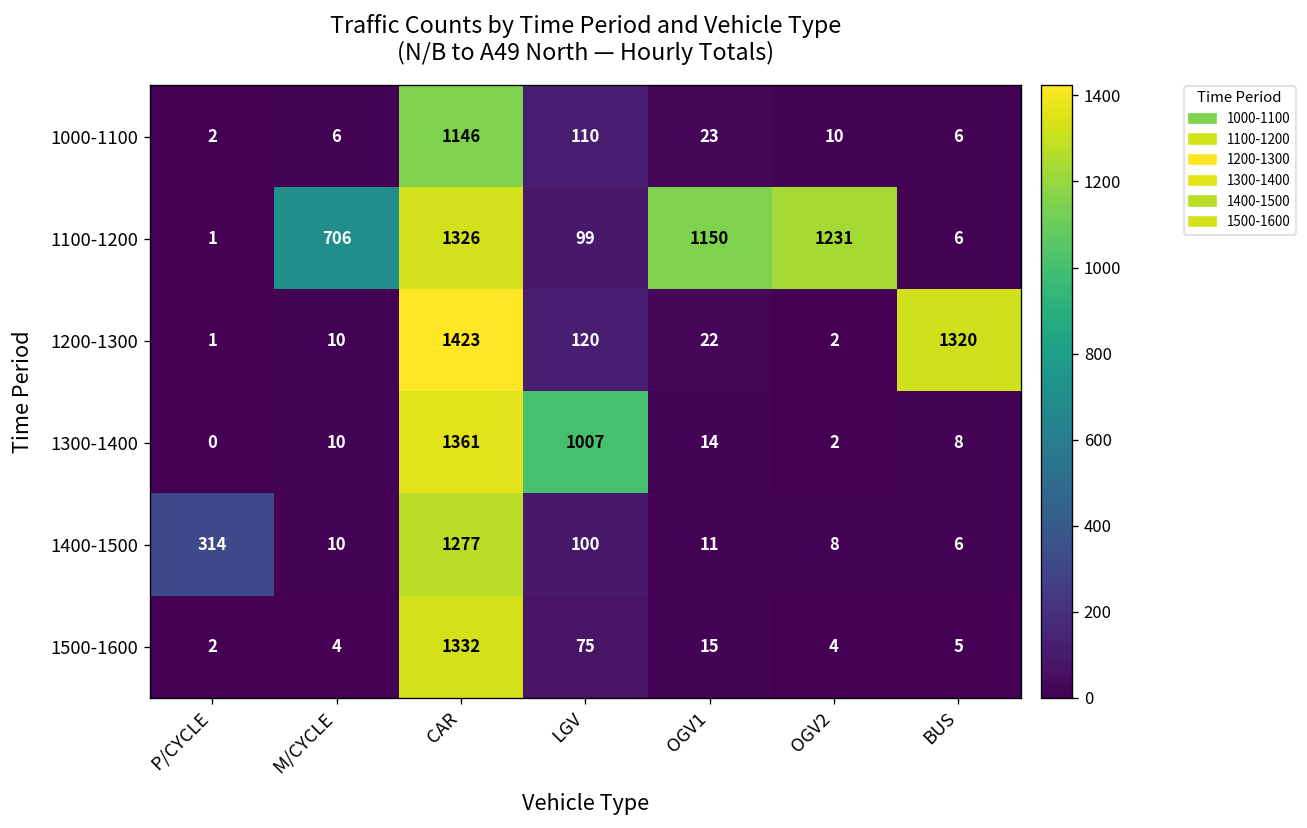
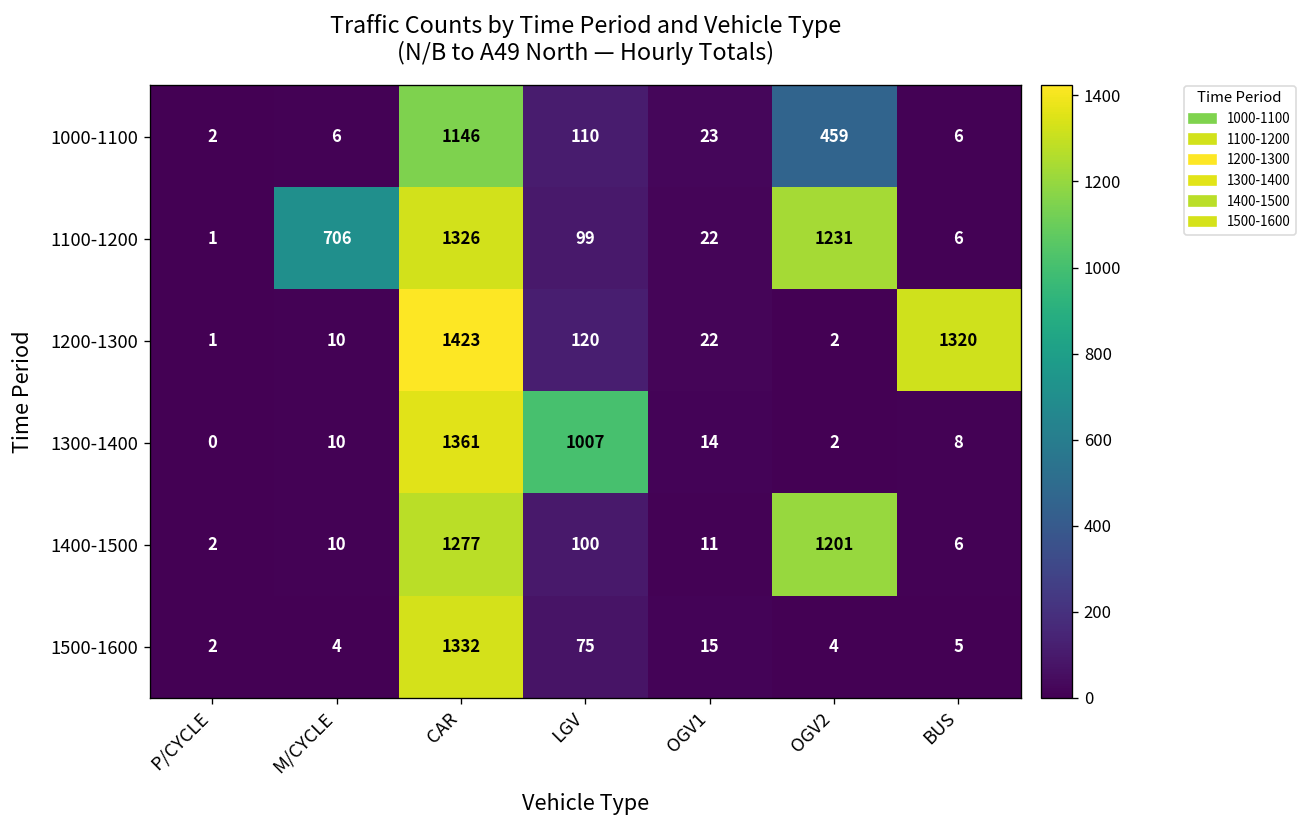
  {
    "1000-1100": {
      "P/CYCLE": 2,
      "M/CYCLE": 6,
      "CAR": 1146,
      "LGV": 110,
      "OGV1": 23,
-     "OGV2": 10,
+     "OGV2": 459,
      "BUS": 6
    },
    "1100-1200": {
      "P/CYCLE": 1,
      "M/CYCLE": 706,
      "CAR": 1326,
      "LGV": 99,
-     "OGV1": 1150,
+     "OGV1": 22,
      "OGV2": 1231,
      "BUS": 6
    },
    "1200-1300": {
      "P/CYCLE": 1,
      "M/CYCLE": 10,
      "CAR": 1423,
      "LGV": 120,
      "OGV1": 22,
      "OGV2": 2,
      "BUS": 1320
    },
    "1300-1400": {
      "P/CYCLE": 0,
      "M/CYCLE": 10,
      "CAR": 1361,
      "LGV": 1007,
      "OGV1": 14,
      "OGV2": 2,
      "BUS": 8
    },
    "1400-1500": {
-     "P/CYCLE": 314,
+     "P/CYCLE": 2,
      "M/CYCLE": 10,
      "CAR": 1277,
      "LGV": 100,
      "OGV1": 11,
-     "OGV2": 8,
+     "OGV2": 1201,
      "BUS": 6
    },
    "1500-1600": {
      "P/CYCLE": 2,
      "M/CYCLE": 4,
      "CAR": 1332,
      "LGV": 75,
      "OGV1": 15,
      "OGV2": 4,
      "BUS": 5
    }
  }
